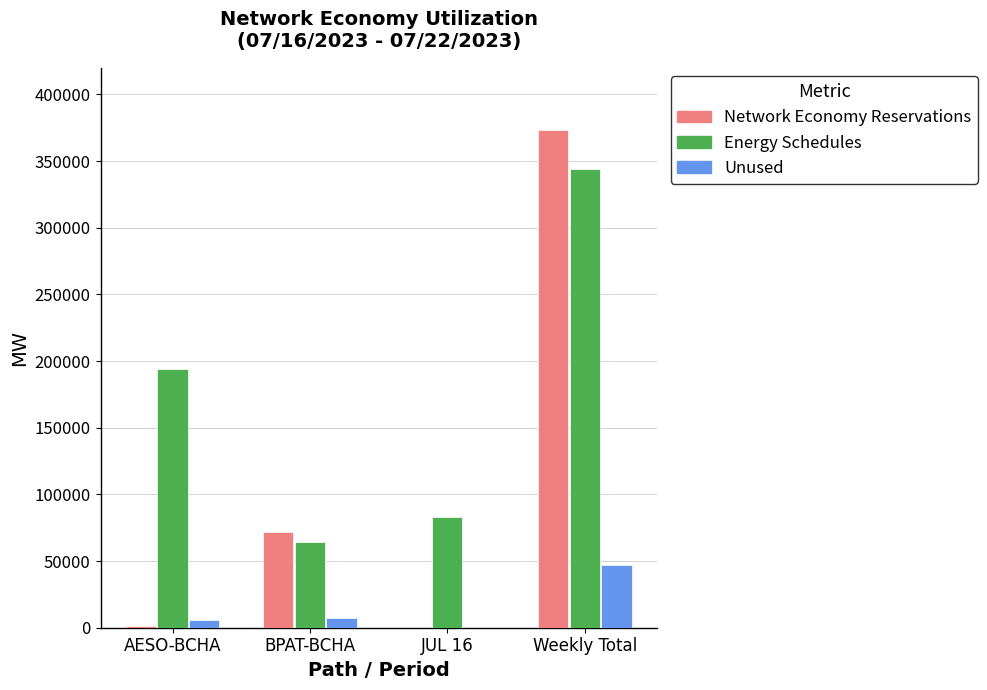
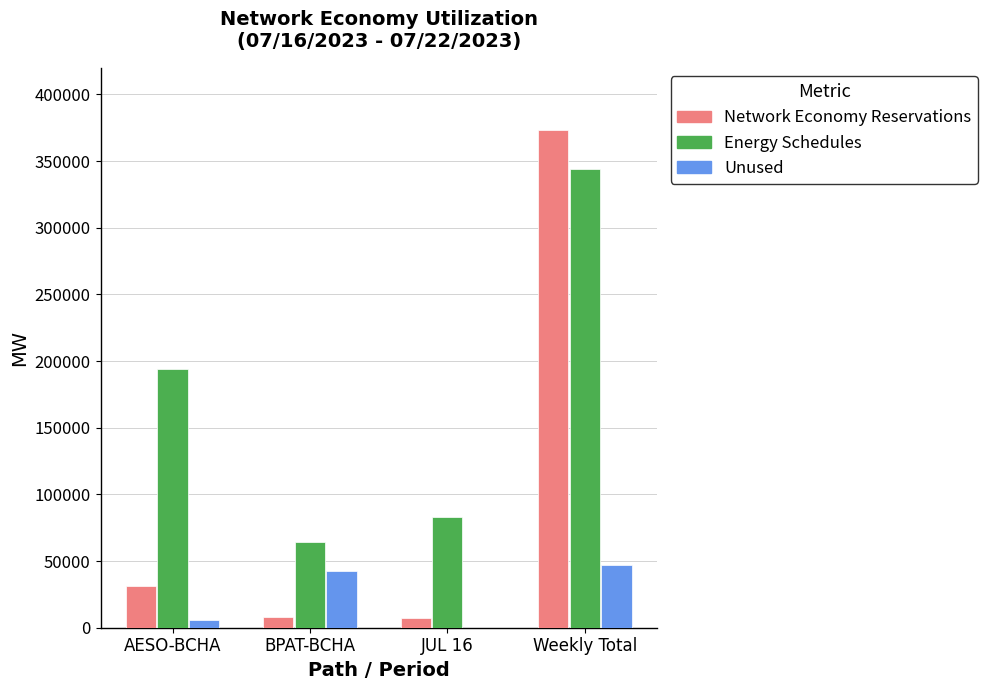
  {
    "Network Economy Reservations": {
-     "AESO-BCHA": 1000,
-     "BPAT-BCHA": 72000,
-     "JUL 16": 0,
+     "AESO-BCHA": 32000,
+     "BPAT-BCHA": 8000,
+     "JUL 16": 7000,
      "Weekly Total": 373000
    },
    "Energy Schedules": {
      "AESO-BCHA": 194000,
      "BPAT-BCHA": 64000,
      "JUL 16": 83000,
      "Weekly Total": 344000
    },
    "Unused": {
      "AESO-BCHA": 6000,
-     "BPAT-BCHA": 7000,
+     "BPAT-BCHA": 43000,
      "JUL 16": 0,
      "Weekly Total": 47000
    }
  }
